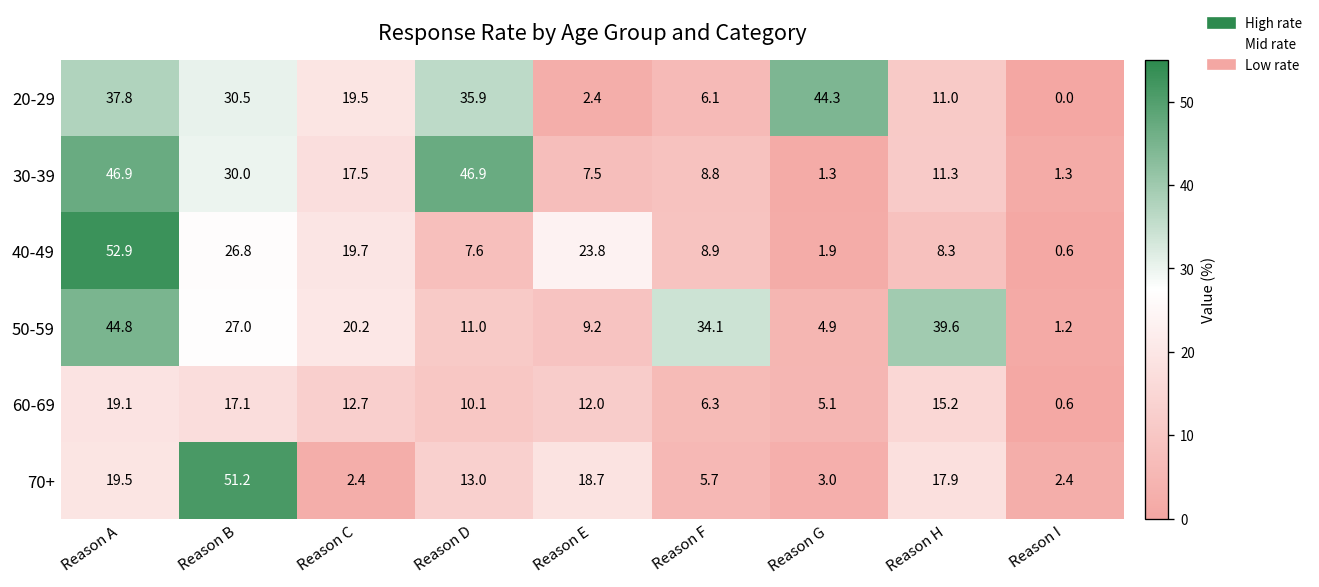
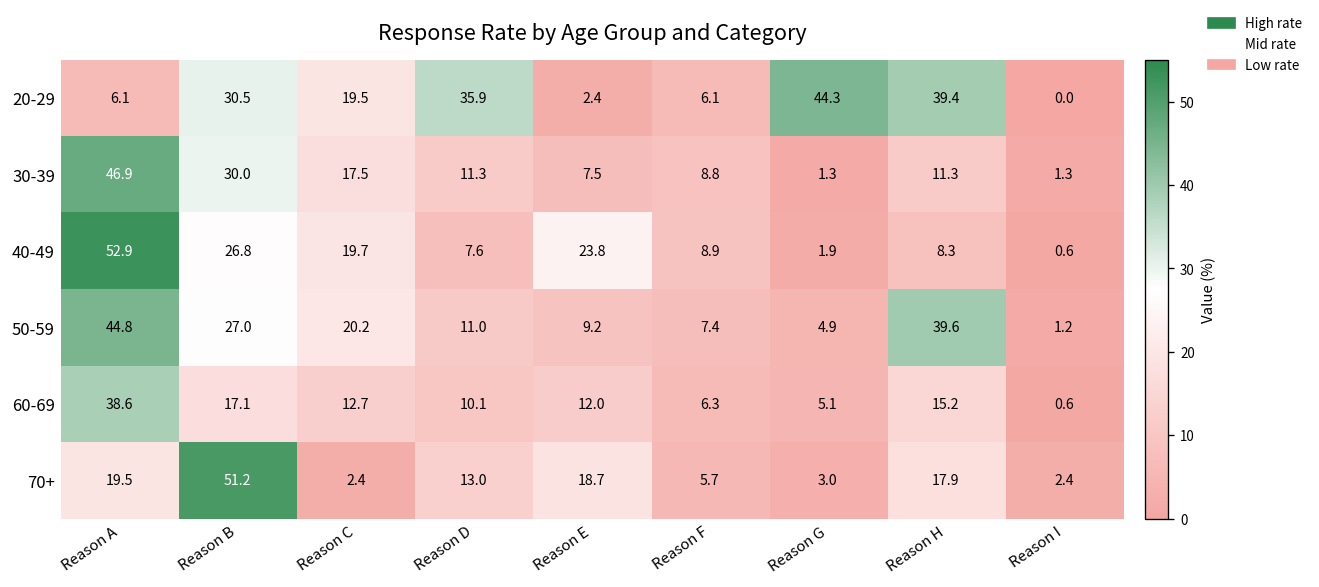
  {
    "20-29": {
-     "Reason A": 37.8,
+     "Reason A": 6.1,
      "Reason B": 30.5,
      "Reason C": 19.5,
      "Reason D": 35.9,
      "Reason E": 2.4,
      "Reason F": 6.1,
      "Reason G": 44.3,
-     "Reason H": 11.0,
+     "Reason H": 39.4,
      "Reason I": 0.0
    },
    "30-39": {
      "Reason A": 46.9,
      "Reason B": 30.0,
      "Reason C": 17.5,
-     "Reason D": 46.9,
+     "Reason D": 11.3,
      "Reason E": 7.5,
      "Reason F": 8.8,
      "Reason G": 1.3,
      "Reason H": 11.3,
      "Reason I": 1.3
    },
    "40-49": {
      "Reason A": 52.9,
      "Reason B": 26.8,
      "Reason C": 19.7,
      "Reason D": 7.6,
      "Reason E": 23.8,
      "Reason F": 8.9,
      "Reason G": 1.9,
      "Reason H": 8.3,
      "Reason I": 0.6
    },
    "50-59": {
      "Reason A": 44.8,
      "Reason B": 27.0,
      "Reason C": 20.2,
      "Reason D": 11.0,
      "Reason E": 9.2,
-     "Reason F": 34.1,
+     "Reason F": 7.4,
      "Reason G": 4.9,
      "Reason H": 39.6,
      "Reason I": 1.2
    },
    "60-69": {
-     "Reason A": 19.1,
+     "Reason A": 38.6,
      "Reason B": 17.1,
      "Reason C": 12.7,
      "Reason D": 10.1,
      "Reason E": 12.0,
      "Reason F": 6.3,
      "Reason G": 5.1,
      "Reason H": 15.2,
      "Reason I": 0.6
    },
    "70+": {
      "Reason A": 19.5,
      "Reason B": 51.2,
      "Reason C": 2.4,
      "Reason D": 13.0,
      "Reason E": 18.7,
      "Reason F": 5.7,
      "Reason G": 3.0,
      "Reason H": 17.9,
      "Reason I": 2.4
    }
  }
